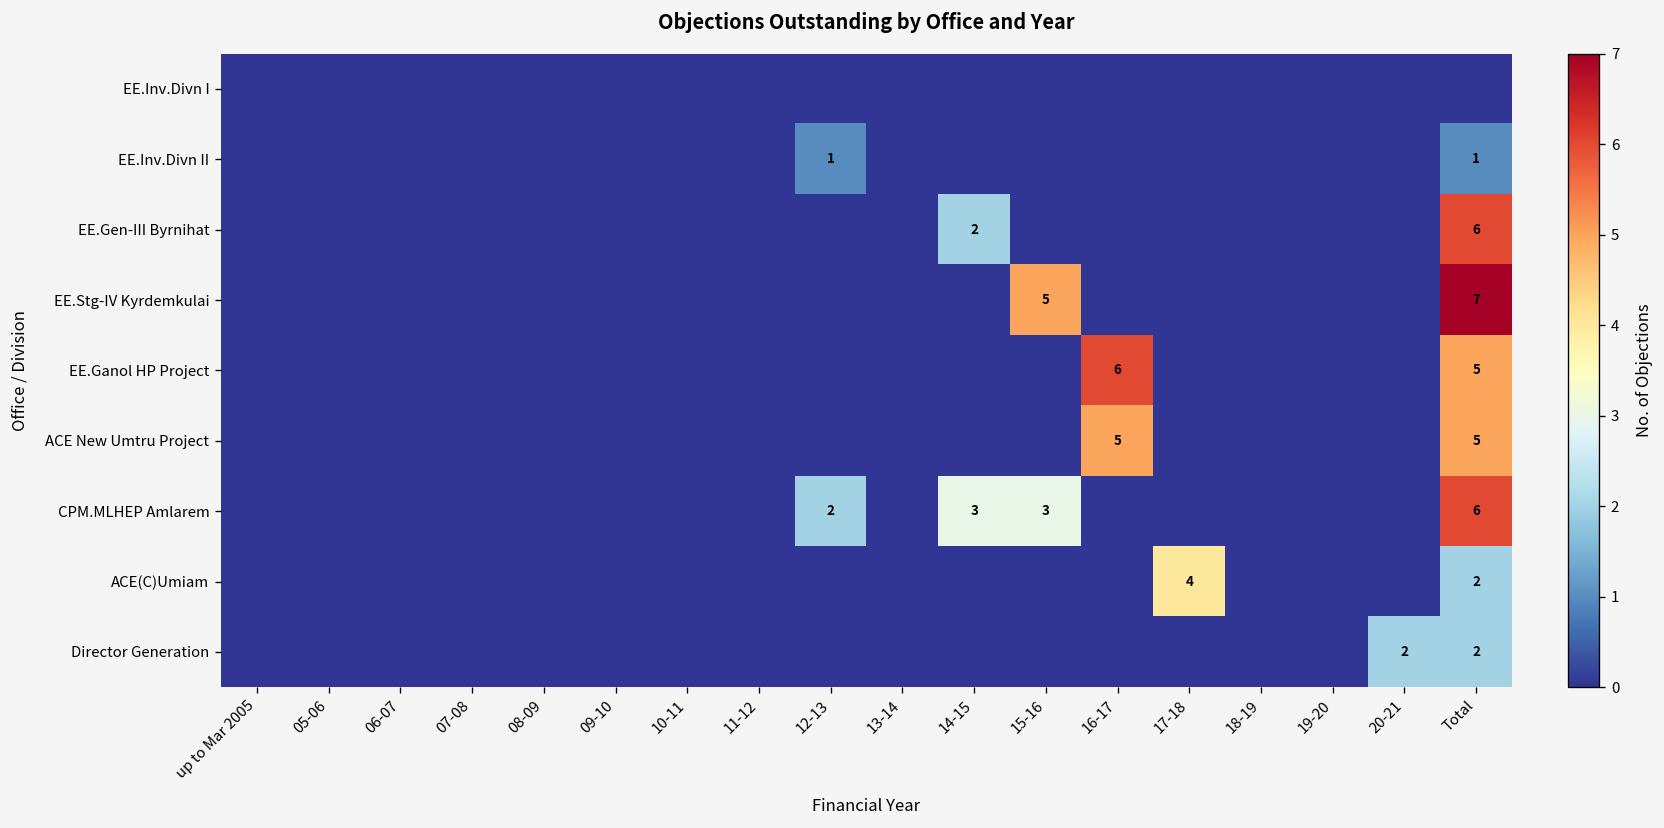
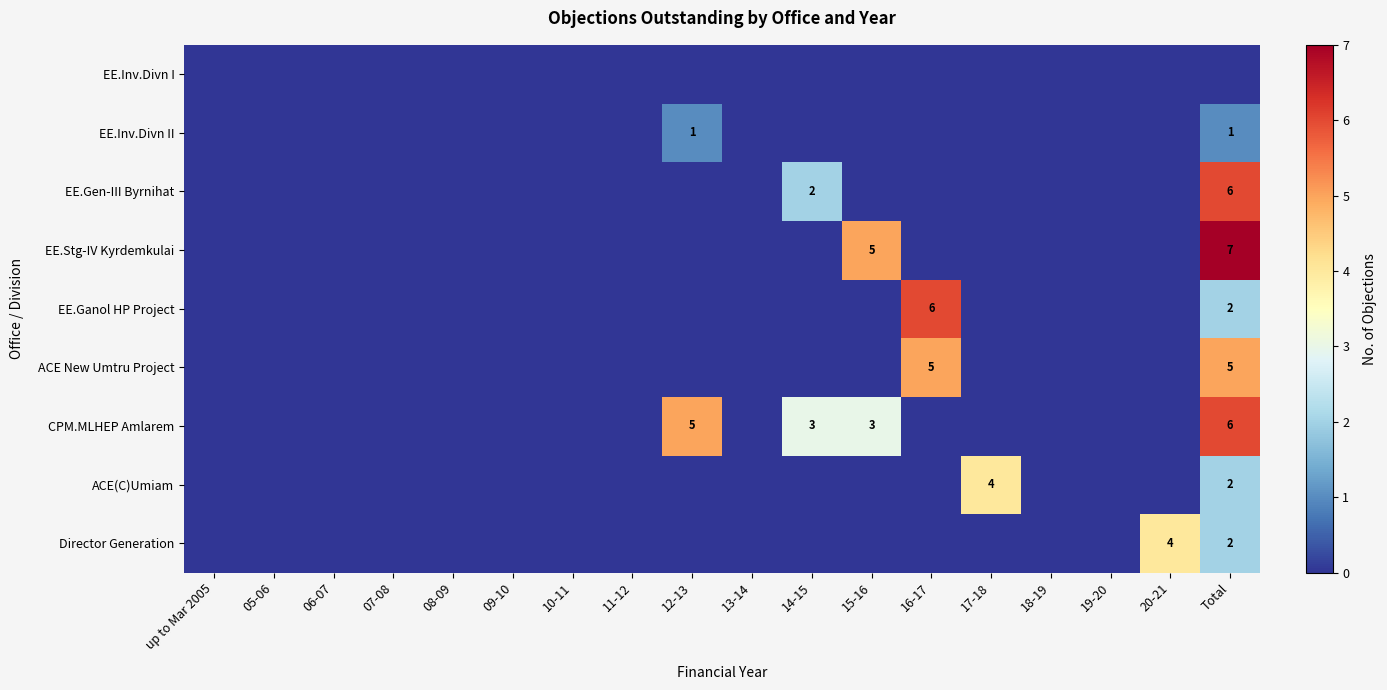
  {
    "EE.Inv.Divn II": {
      "12-13": 1,
      "Total": 1
    },
    "EE.Gen-III Byrnihat": {
      "14-15": 2,
      "Total": 6
    },
    "EE.Stg-IV Kyrdemkulai": {
      "15-16": 5,
      "Total": 7
    },
    "EE.Ganol HP Project": {
      "16-17": 6,
-     "Total": 5
+     "Total": 2
    },
    "ACE New Umtru Project": {
      "16-17": 5,
      "Total": 5
    },
    "CPM.MLHEP Amlarem": {
-     "12-13": 2,
+     "12-13": 5,
      "14-15": 3,
      "15-16": 3,
      "Total": 6
    },
    "ACE(C)Umiam": {
      "17-18": 4,
      "Total": 2
    },
    "Director Generation": {
-     "20-21": 2,
+     "20-21": 4,
      "Total": 2
    }
  }
